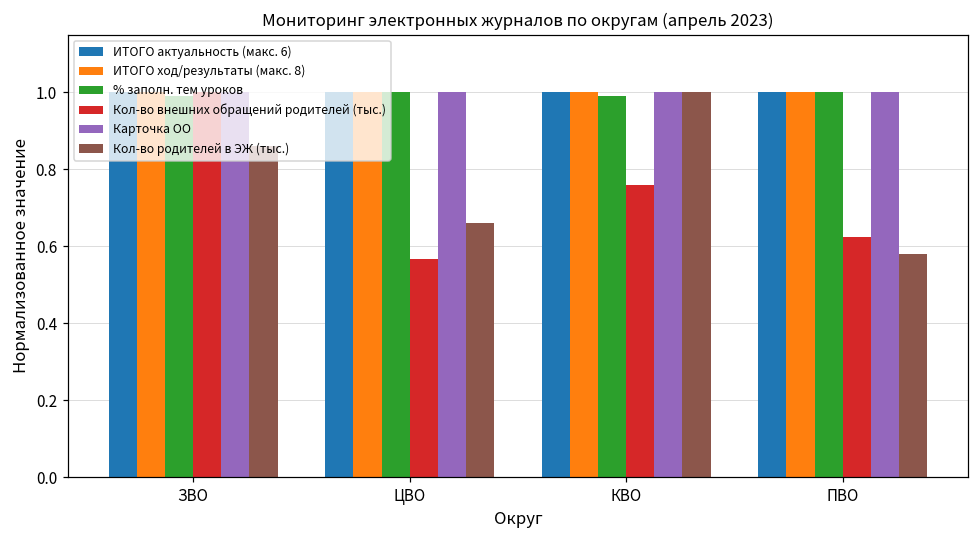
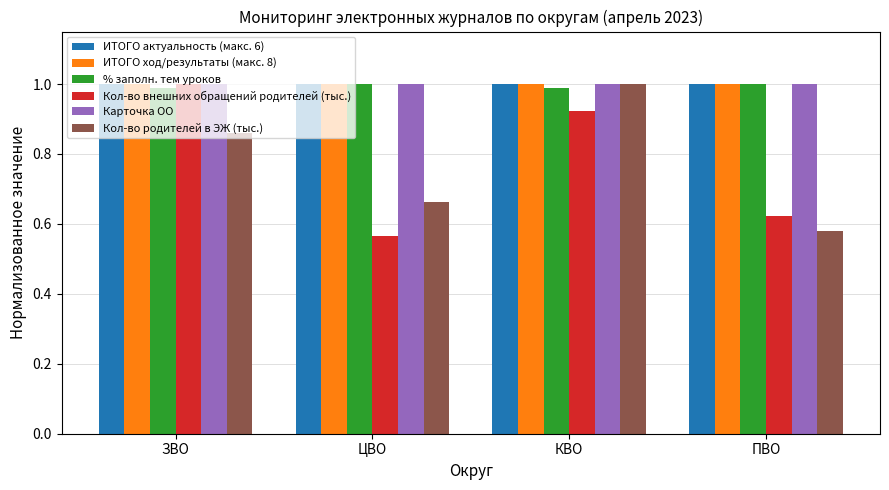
  {
    "ИТОГО актуальность (макс. 6)": {
      "КВО": 1.00,
      "ПВО": 1.00
    },
    "ИТОГО ход/результаты (макс. 8)": {
      "КВО": 1.00,
      "ПВО": 1.00
    },
    "% заполн. тем уроков": {
      "ЦВО": 1.00,
      "КВО": 0.99,
      "ПВО": 1.00
    },
    "Кол-во внешних обращений родителей (тыс.)": {
      "ЦВО": 0.57,
-     "КВО": 0.76,
+     "КВО": 0.92,
      "ПВО": 0.62
    },
    "Карточка ОО": {
      "ЦВО": 1.00,
      "КВО": 1.00,
      "ПВО": 1.00
    },
    "Кол-во родителей в ЭЖ (тыс.)": {
      "ЦВО": 0.66,
      "КВО": 1.00,
      "ПВО": 0.58
    }
  }
